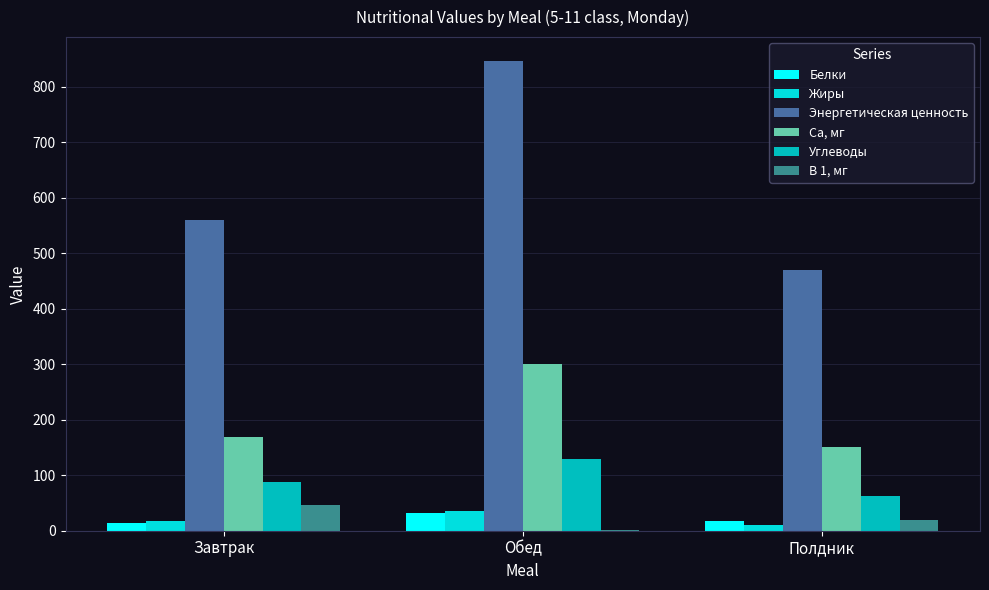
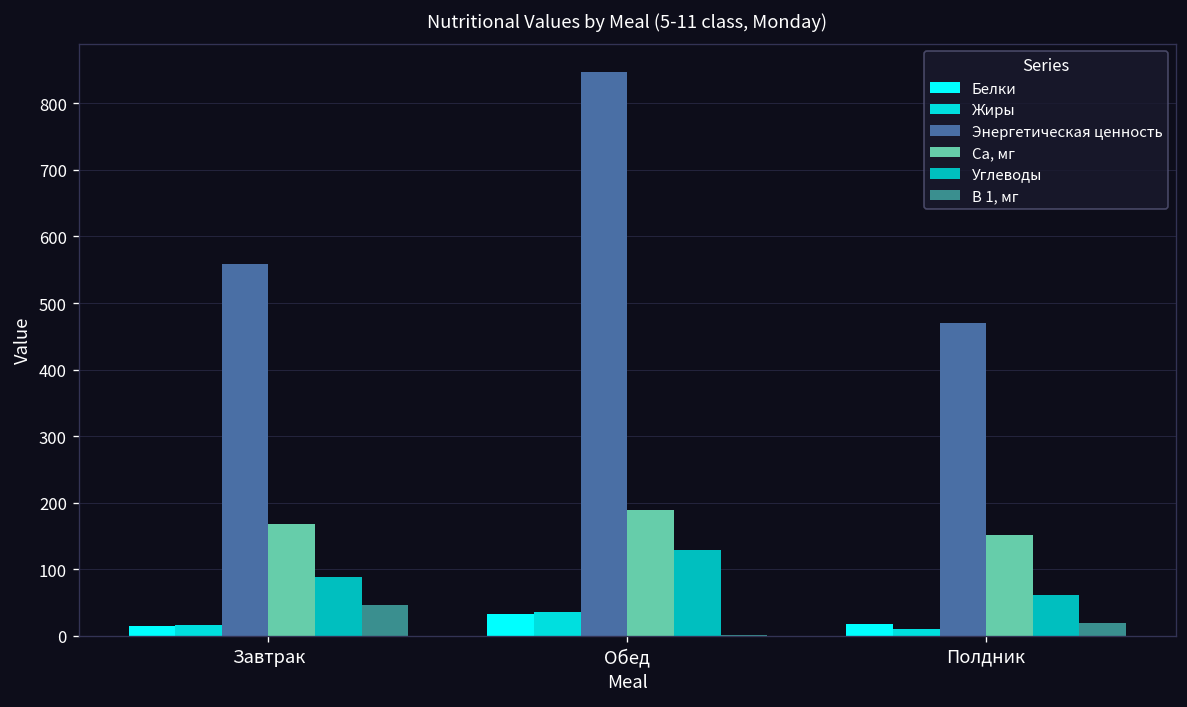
  {
    "Са, мг": {
      "Завтрак": 170,
-     "Обед": 300,
+     "Обед": 190,
      "Полдник": 150
    }
  }
